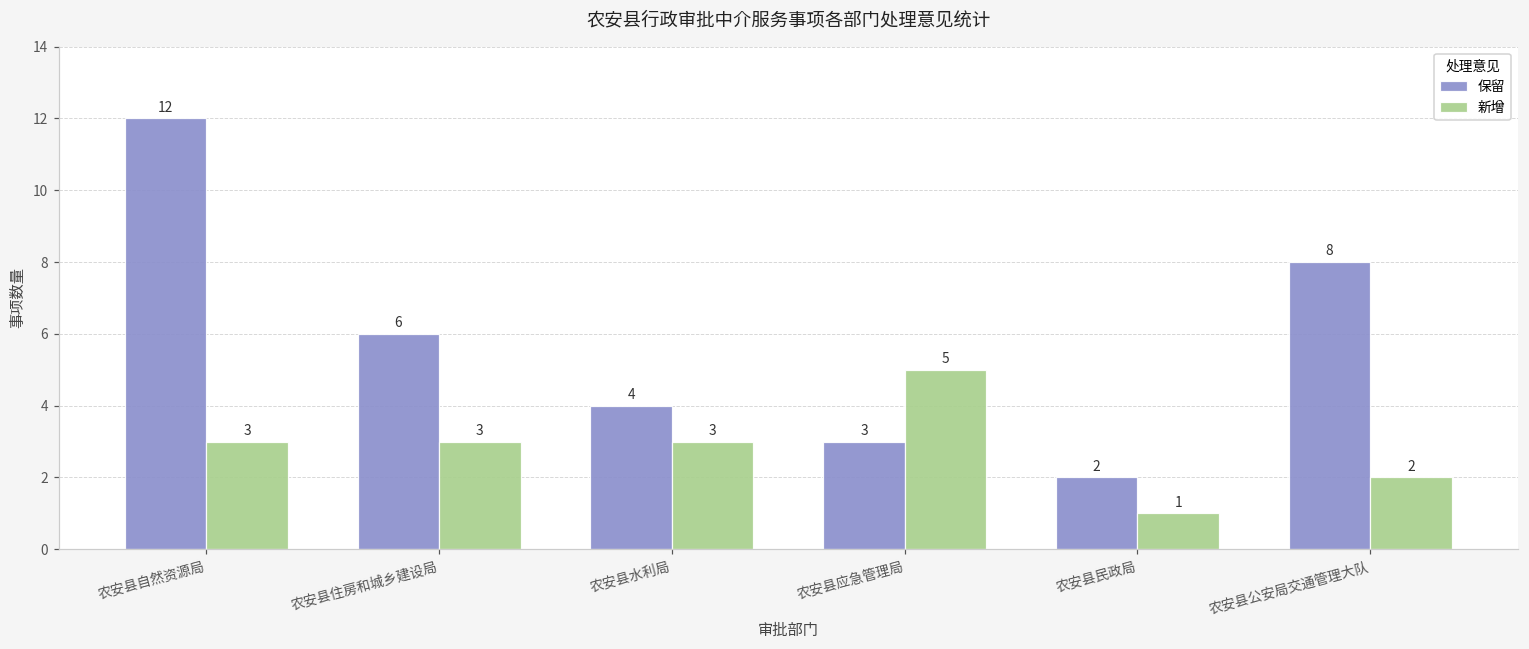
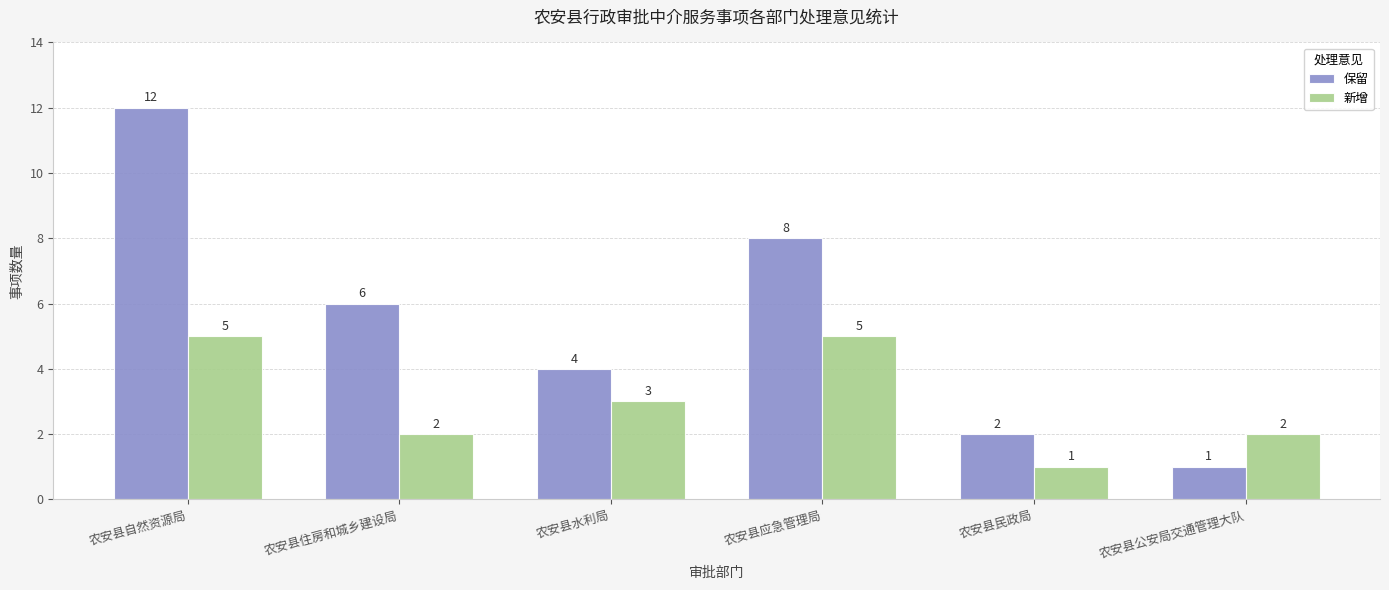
  {
    "保留": {
      "农安县自然资源局": 12,
      "农安县住房和城乡建设局": 6,
      "农安县水利局": 4,
-     "农安县应急管理局": 3,
+     "农安县应急管理局": 8,
      "农安县民政局": 2,
-     "农安县公安局交通管理大队": 8
+     "农安县公安局交通管理大队": 1
    },
    "新增": {
-     "农安县自然资源局": 3,
-     "农安县住房和城乡建设局": 3,
+     "农安县自然资源局": 5,
+     "农安县住房和城乡建设局": 2,
      "农安县水利局": 3,
      "农安县应急管理局": 5,
      "农安县民政局": 1,
      "农安县公安局交通管理大队": 2
    }
  }
